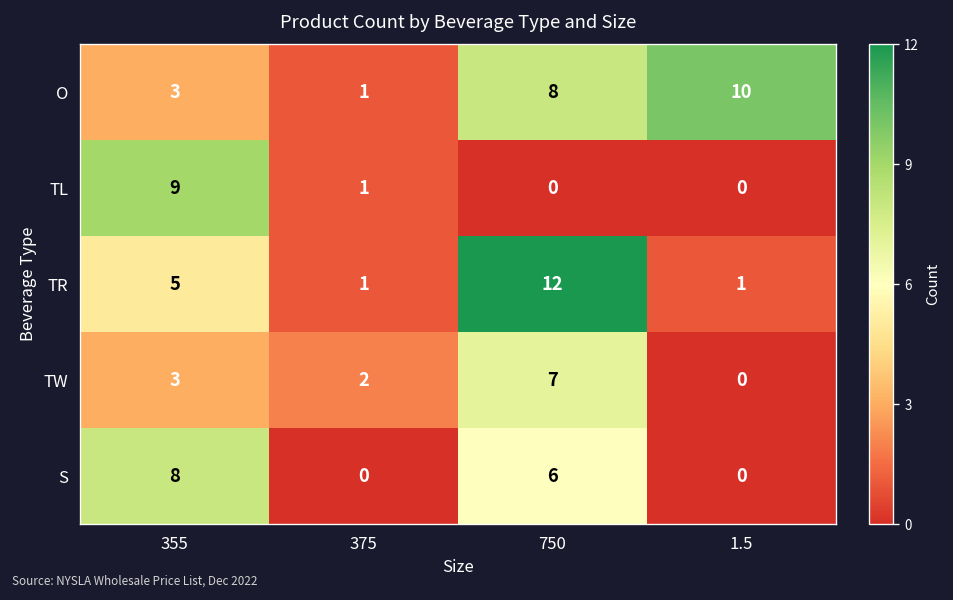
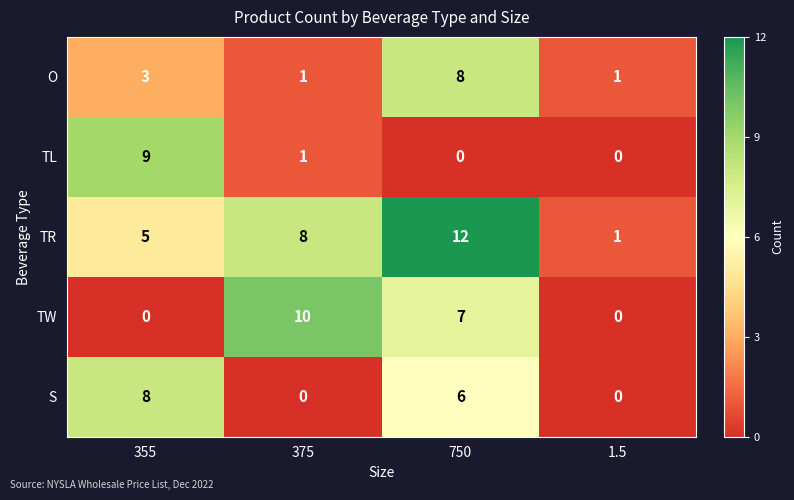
  {
    "O": {
      "355": 3,
      "375": 1,
      "750": 8,
-     "1.5": 10
+     "1.5": 1
    },
    "TL": {
      "355": 9,
      "375": 1,
      "750": 0,
      "1.5": 0
    },
    "TR": {
      "355": 5,
-     "375": 1,
+     "375": 8,
      "750": 12,
      "1.5": 1
    },
    "TW": {
-     "355": 3,
-     "375": 2,
+     "355": 0,
+     "375": 10,
      "750": 7,
      "1.5": 0
    },
    "S": {
      "355": 8,
      "375": 0,
      "750": 6,
      "1.5": 0
    }
  }
